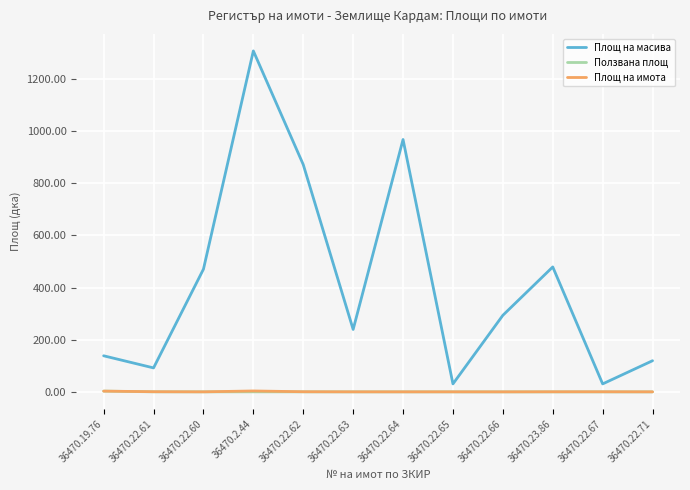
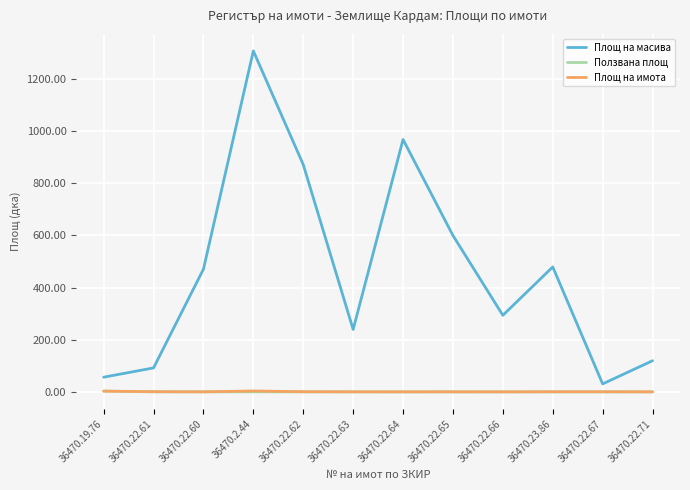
  {
    "Площ на масива": {
-     "36470.19.76": 140,
+     "36470.19.76": 60,
      "36470.22.61": 90,
      "36470.22.60": 470,
      "36470.2.44": 1310,
      "36470.22.62": 870,
      "36470.22.63": 240,
      "36470.22.64": 970,
-     "36470.22.65": 30,
+     "36470.22.65": 600,
      "36470.22.66": 290,
      "36470.23.86": 480,
      "36470.22.67": 30,
      "36470.22.71": 120
    }
  }
